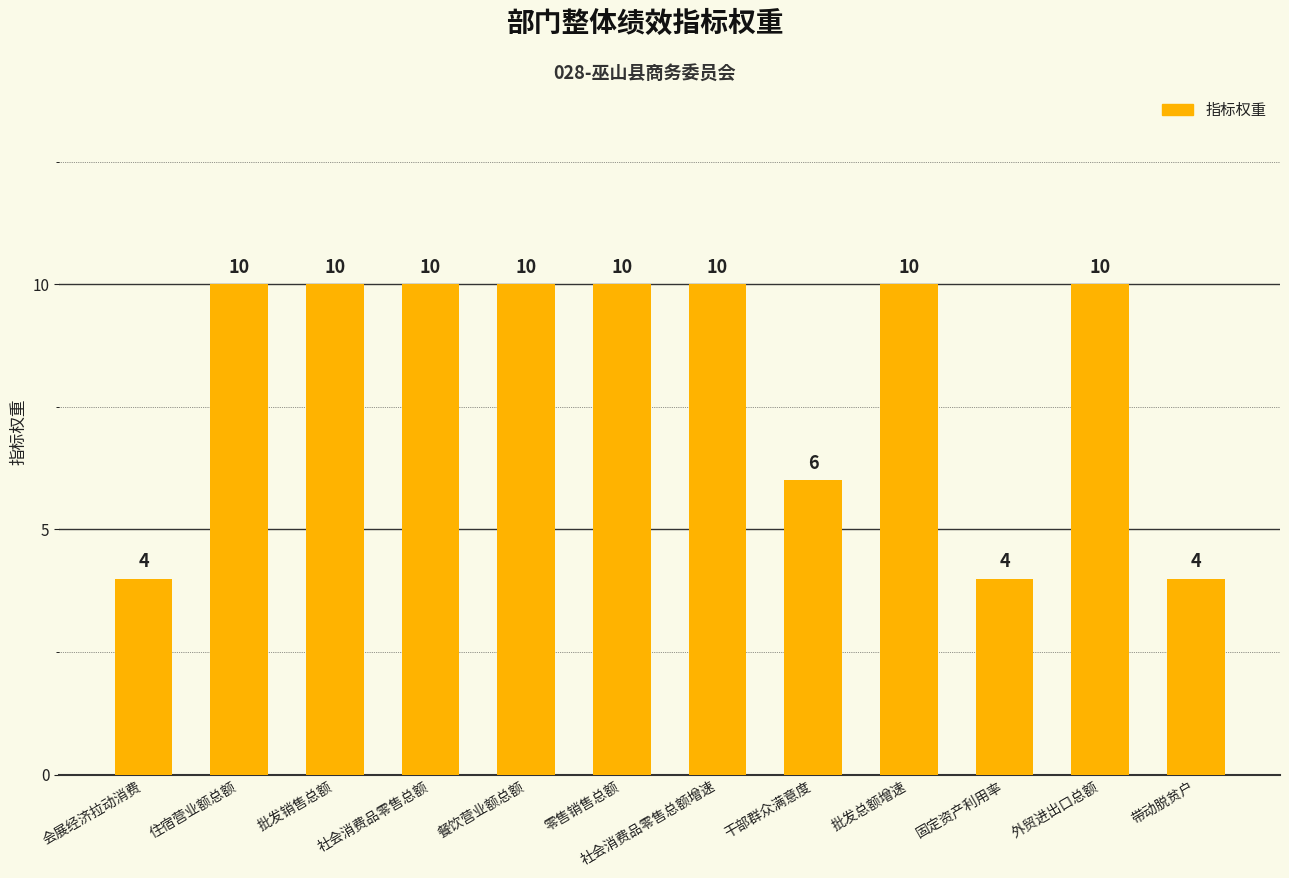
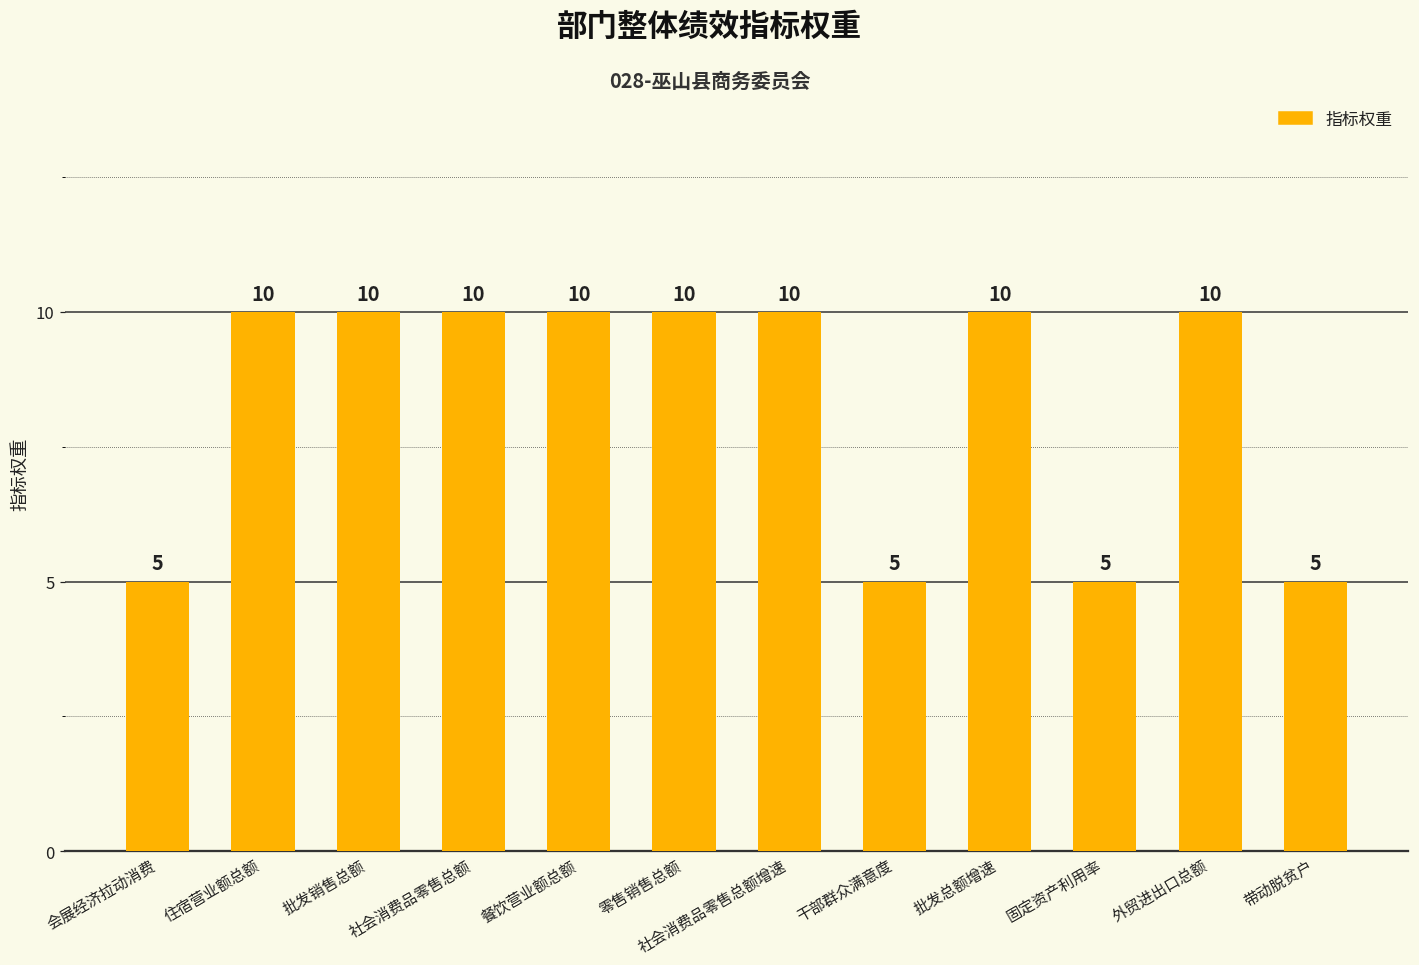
  {
-   "会展经济拉动消费": 4,
+   "会展经济拉动消费": 5,
    "住宿营业额总额": 10,
    "批发销售总额": 10,
    "社会消费品零售总额": 10,
    "餐饮营业额总额": 10,
    "零售销售总额": 10,
    "社会消费品零售总额增速": 10,
-   "干部群众满意度": 6,
+   "干部群众满意度": 5,
    "批发总额增速": 10,
-   "固定资产利用率": 4,
+   "固定资产利用率": 5,
    "外贸进出口总额": 10,
-   "带动脱贫户": 4
+   "带动脱贫户": 5
  }
